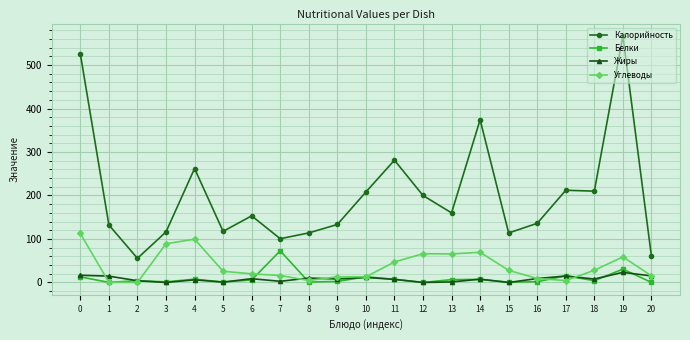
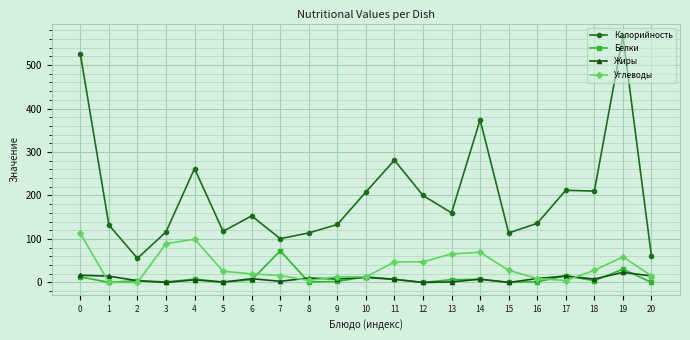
  {
    "Белки": {
      "7": 70,
      "16": 0,
      "19": 30,
      "20": 0
    },
    "Углеводы": {
      "0": 110,
      "3": 90,
      "4": 100,
      "5": 30,
      "6": 20,
      "7": 20,
      "11": 50,
-     "12": 70,
+     "12": 50,
      "13": 70,
      "14": 70,
      "15": 30,
      "17": 0,
      "18": 30,
      "19": 60
    }
  }
